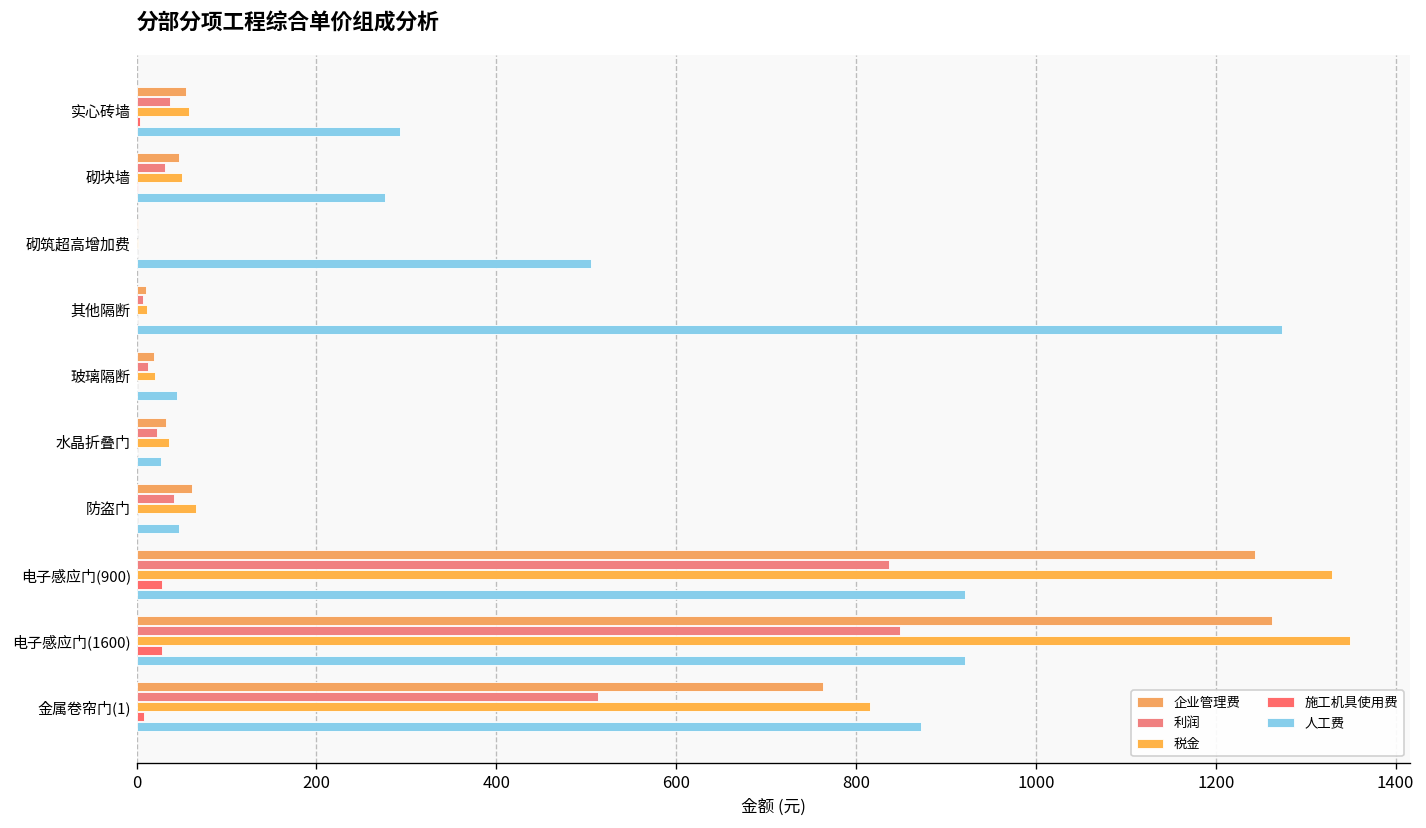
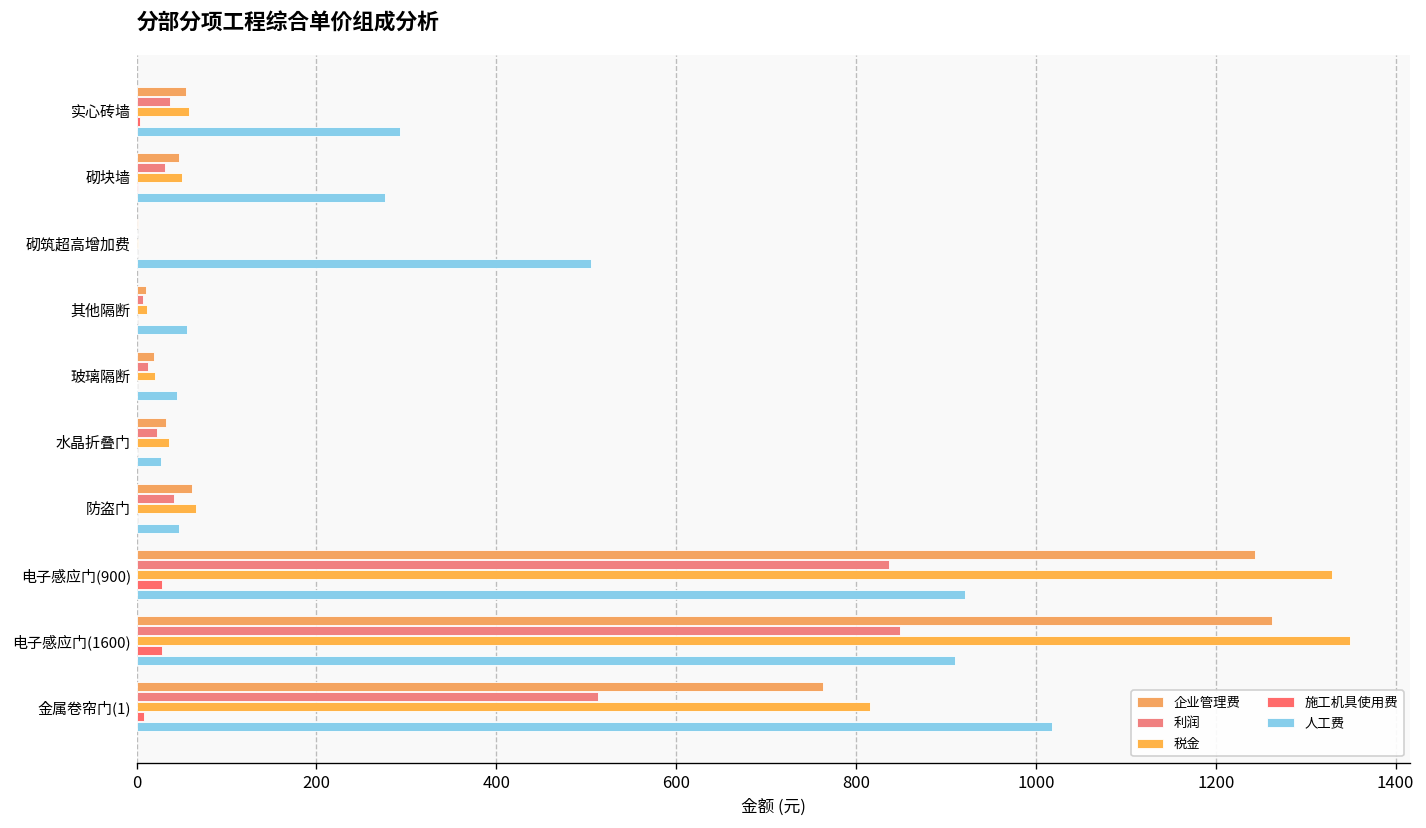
  {
    "人工费": {
      "实心砖墙": 290,
      "砌块墙": 280,
      "砌筑超高增加费": 510,
-     "其他隔断": 1270,
+     "其他隔断": 60,
      "玻璃隔断": 50,
      "水晶折叠门": 30,
      "防盗门": 50,
      "电子感应门(900)": 920,
-     "电子感应门(1600)": 920,
-     "金属卷帘门(1)": 870
+     "电子感应门(1600)": 910,
+     "金属卷帘门(1)": 1020
    }
  }
